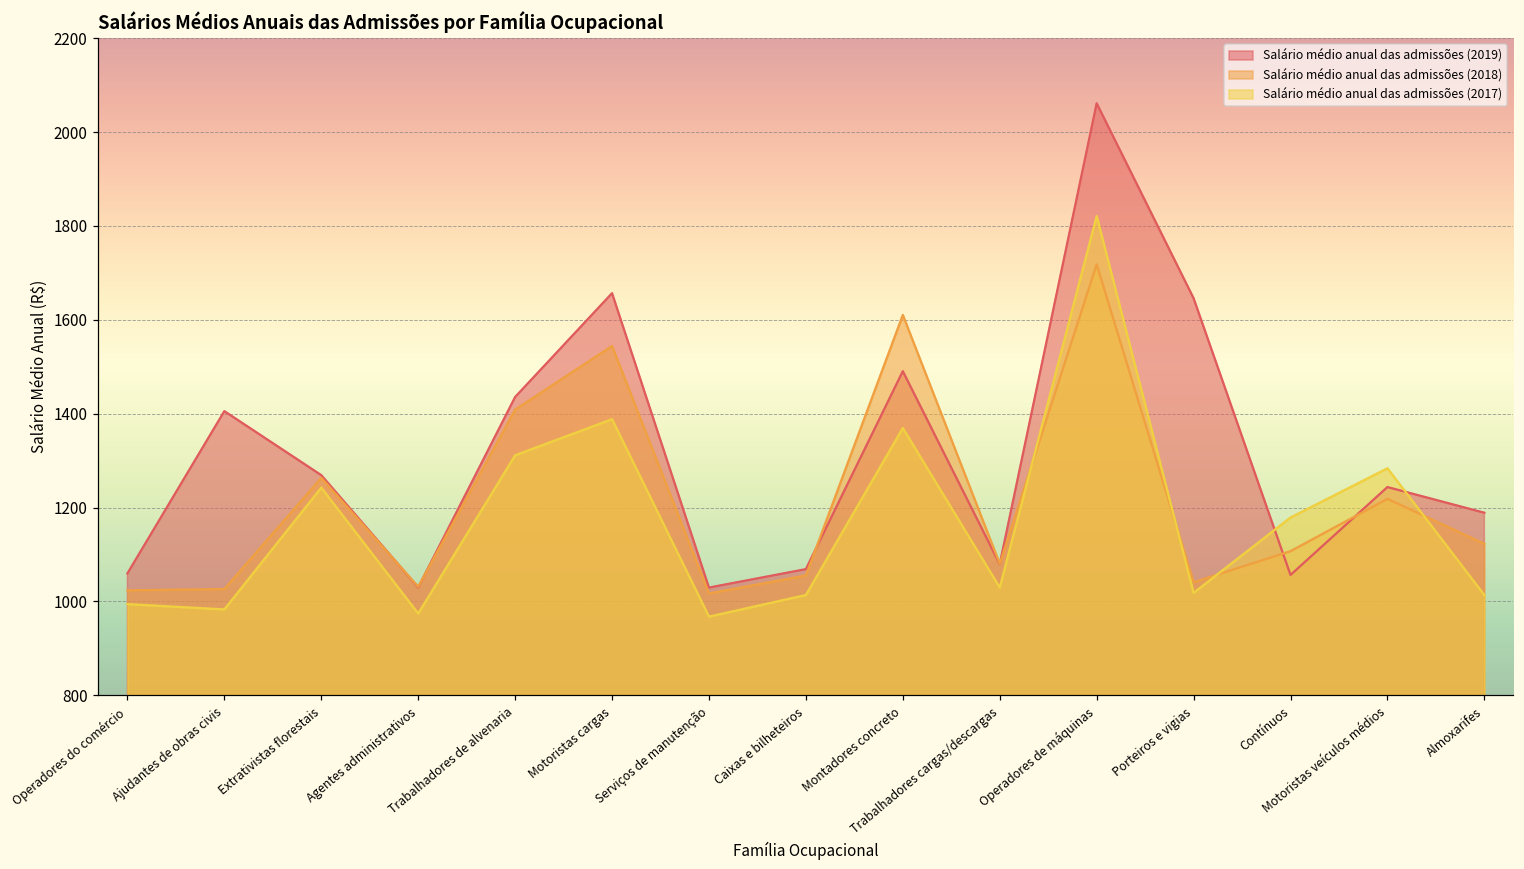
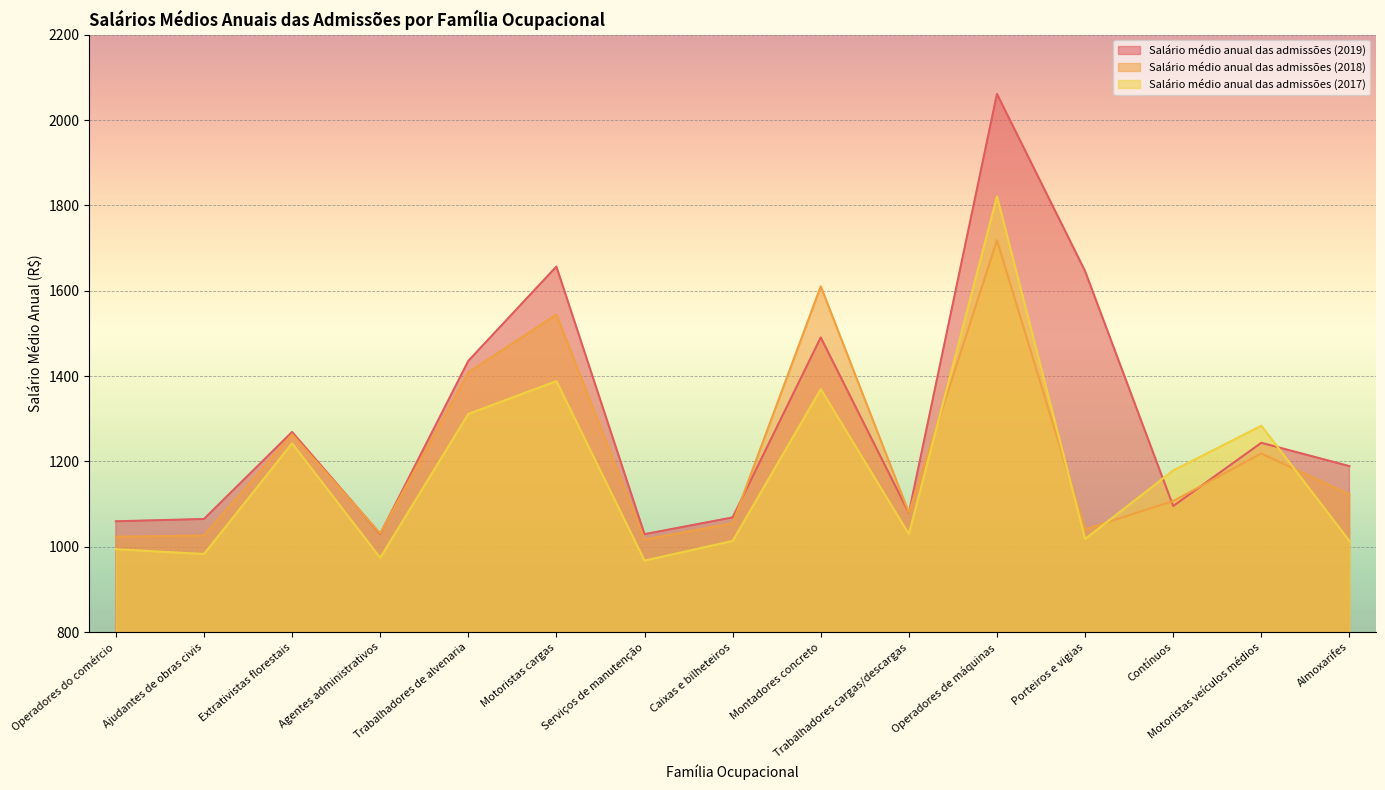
  {
    "Salário médio anual das admissões (2019)": {
      "Operadores do comércio": 1060,
-     "Ajudantes de obras civis": 1410,
+     "Ajudantes de obras civis": 1070,
      "Trabalhadores de alvenaria": 1440,
      "Motoristas cargas": 1660,
      "Serviços de manutenção": 1030,
      "Caixas e bilheteiros": 1070,
      "Montadores concreto": 1490,
      "Operadores de máquinas": 2060,
      "Porteiros e vigias": 1650,
-     "Contínuos": 1060,
+     "Contínuos": 1100,
      "Motoristas veículos médios": 1240,
      "Almoxarifes": 1190
    }
  }
